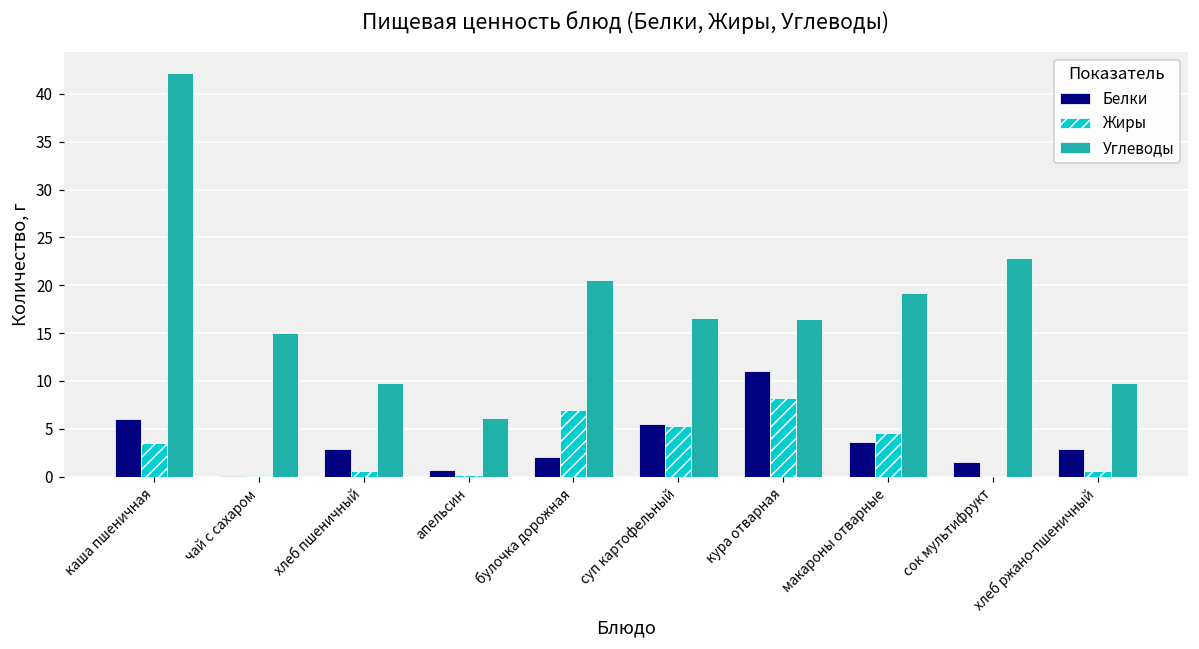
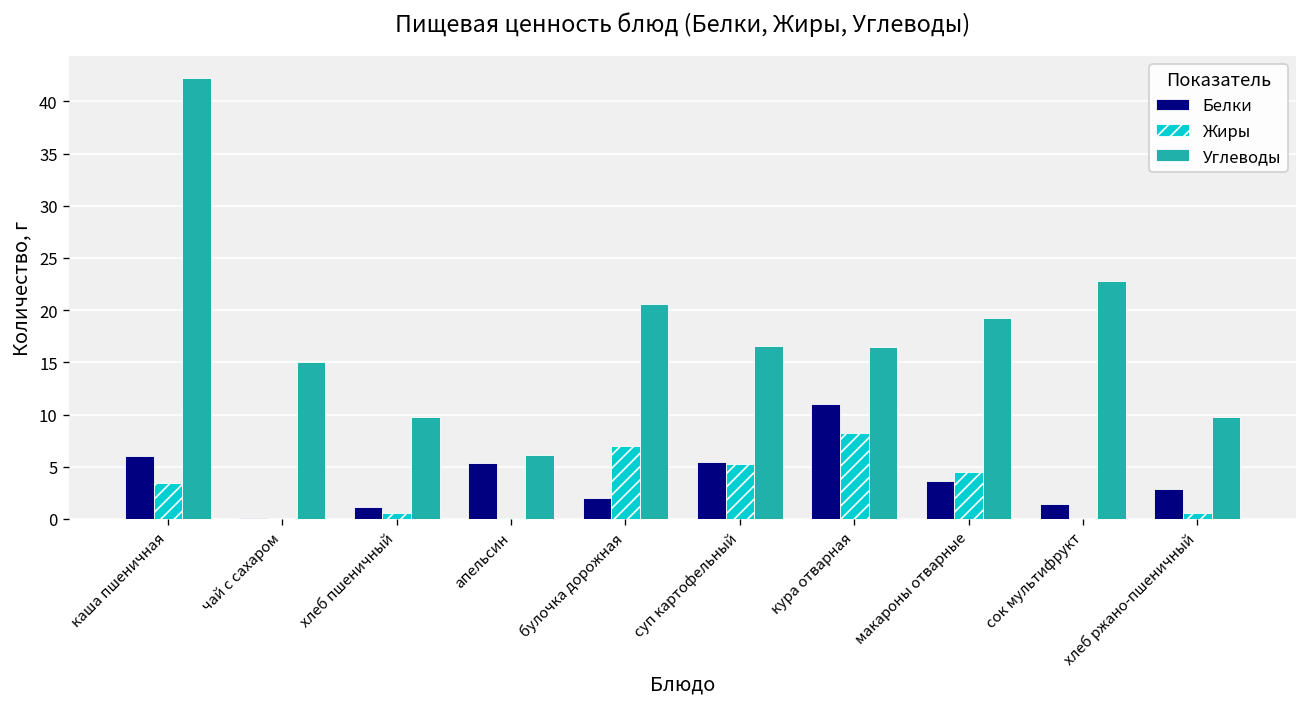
  {
    "Белки": {
      "каша пшеничная": 6,
-     "хлеб пшеничный": 3,
-     "апельсин": 1,
+     "хлеб пшеничный": 1,
+     "апельсин": 5,
      "булочка дорожная": 2,
      "суп картофельный": 5,
      "кура отварная": 11,
      "макароны отварные": 4,
      "сок мультифрукт": 1,
      "хлеб ржано-пшеничный": 3
    }
  }
